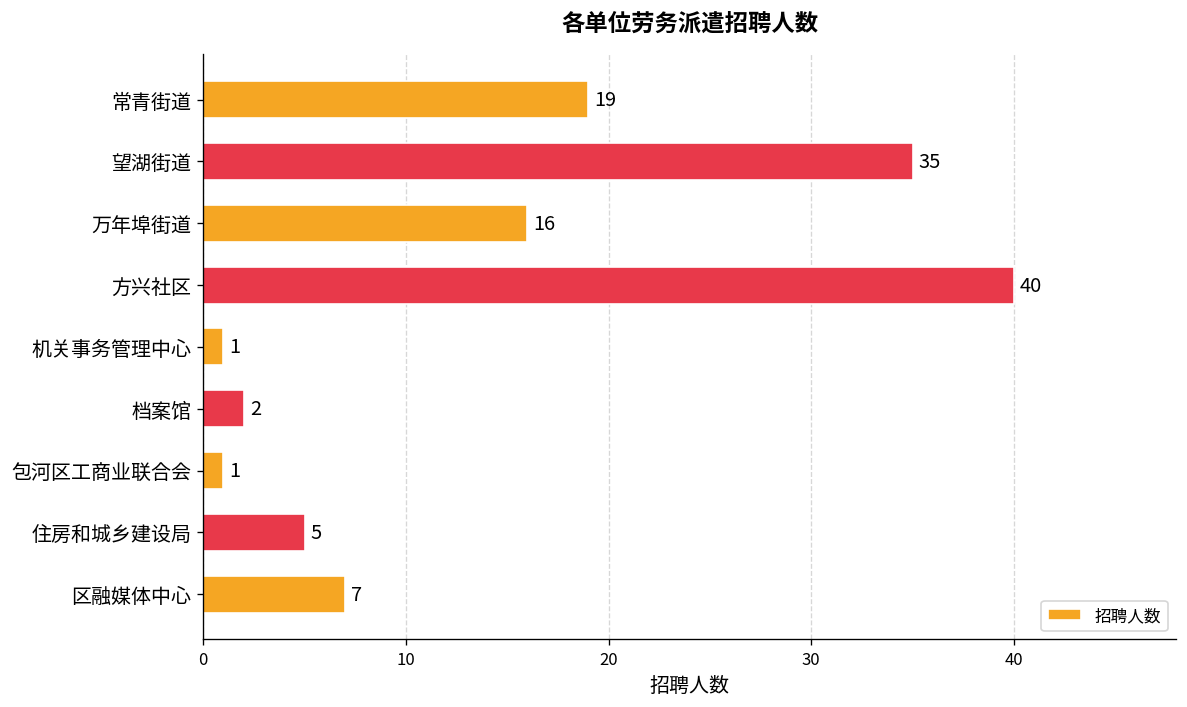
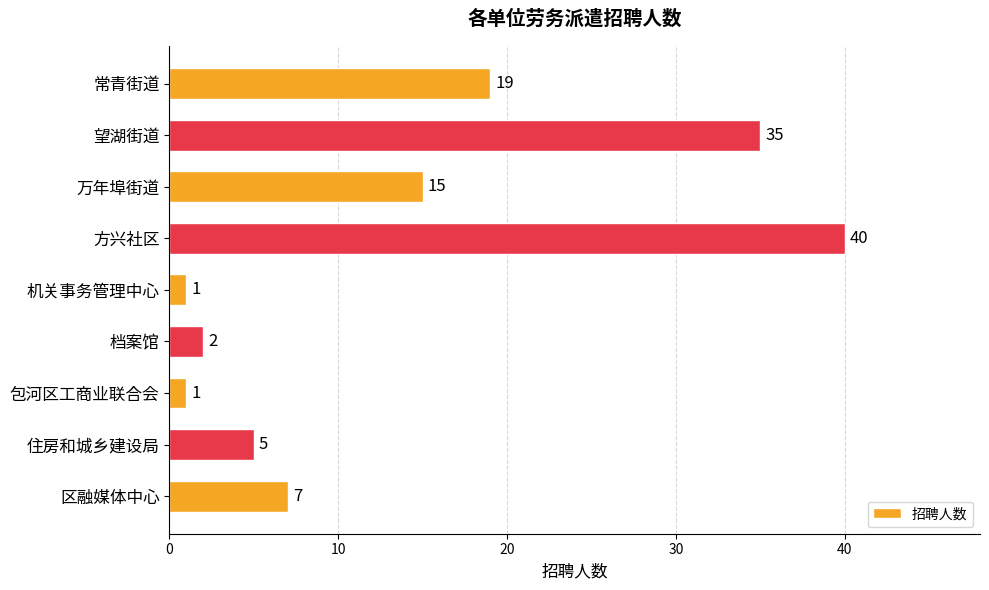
  {
    "常青街道": 19,
    "望湖街道": 35,
-   "万年埠街道": 16,
+   "万年埠街道": 15,
    "方兴社区": 40,
    "机关事务管理中心": 1,
    "档案馆": 2,
    "包河区工商业联合会": 1,
    "住房和城乡建设局": 5,
    "区融媒体中心": 7
  }
